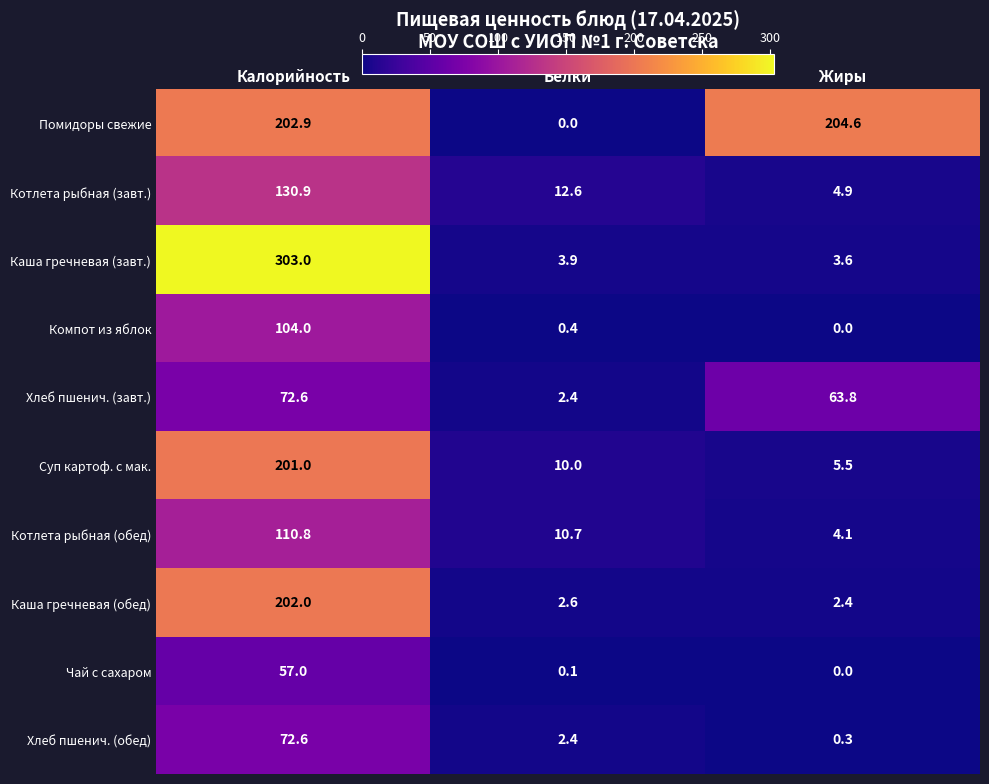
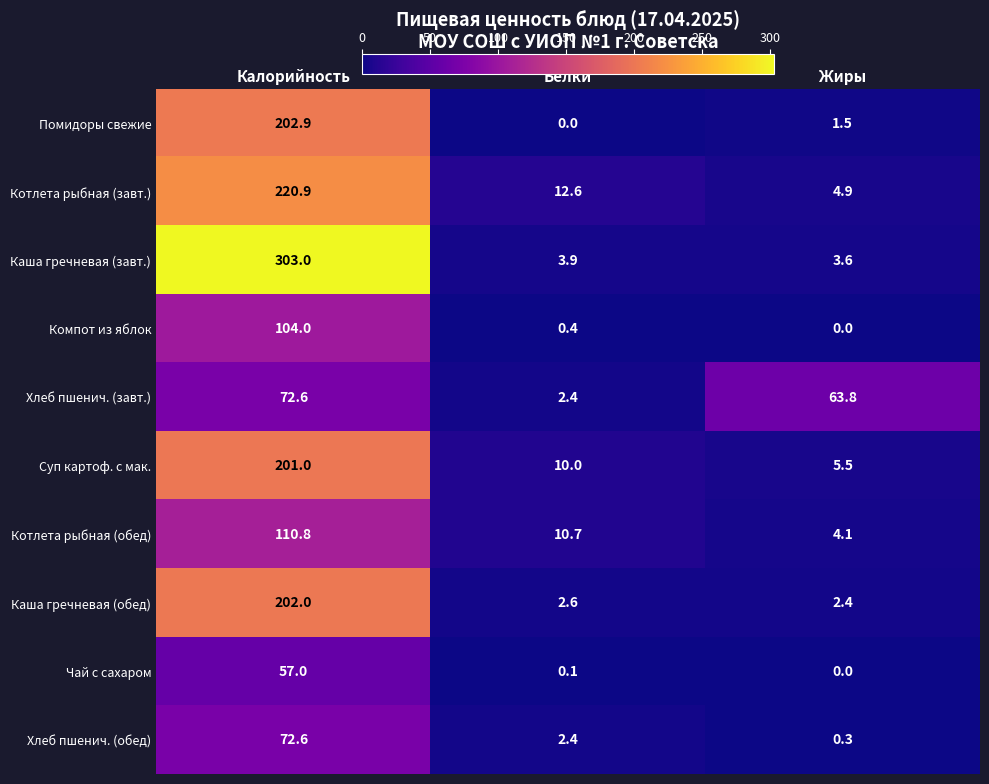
  {
    "Помидоры свежие": {
      "Калорийность": 202.9,
-     "Жиры": 204.6
+     "Жиры": 1.5
    },
    "Котлета рыбная (завт.)": {
-     "Калорийность": 130.9,
+     "Калорийность": 220.9,
      "Жиры": 4.9
    },
    "Каша гречневая (завт.)": {
      "Калорийность": 303.0,
      "Жиры": 3.6
    },
    "Компот из яблок": {
      "Калорийность": 104.0,
      "Жиры": 0.0
    },
    "Хлеб пшенич. (завт.)": {
      "Калорийность": 72.6,
      "Жиры": 63.8
    },
    "Суп картоф. с мак.": {
      "Калорийность": 201.0,
      "Жиры": 5.5
    },
    "Котлета рыбная (обед)": {
      "Калорийность": 110.8,
      "Жиры": 4.1
    },
    "Каша гречневая (обед)": {
      "Калорийность": 202.0,
      "Жиры": 2.4
    },
    "Чай с сахаром": {
      "Калорийность": 57.0,
      "Жиры": 0.0
    },
    "Хлеб пшенич. (обед)": {
      "Калорийность": 72.6,
      "Жиры": 0.3
    }
  }
